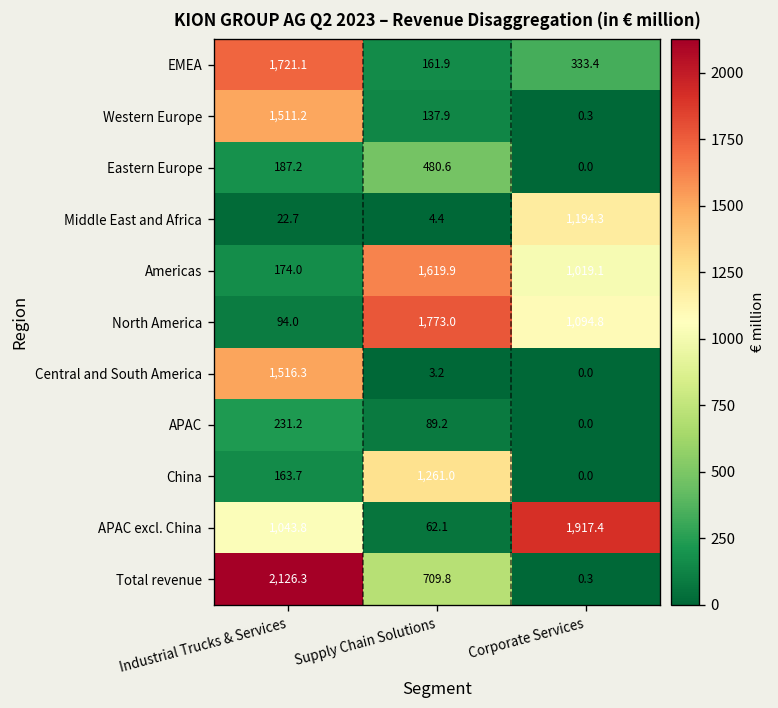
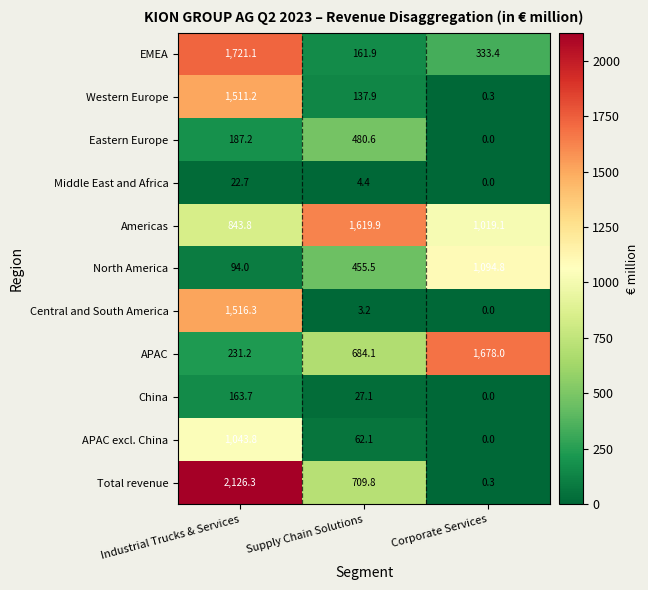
  {
    "EMEA": {
      "Industrial Trucks & Services": "1,721.1",
      "Supply Chain Solutions": "161.9",
      "Corporate Services": "333.4"
    },
    "Western Europe": {
      "Industrial Trucks & Services": "1,511.2",
      "Supply Chain Solutions": "137.9",
      "Corporate Services": "0.3"
    },
    "Eastern Europe": {
      "Industrial Trucks & Services": "187.2",
      "Supply Chain Solutions": "480.6",
      "Corporate Services": "0.0"
    },
    "Middle East and Africa": {
      "Industrial Trucks & Services": "22.7",
      "Supply Chain Solutions": "4.4",
-     "Corporate Services": "1,194.3"
+     "Corporate Services": "0.0"
    },
    "Americas": {
-     "Industrial Trucks & Services": "174.0",
+     "Industrial Trucks & Services": "843.8",
      "Supply Chain Solutions": "1,619.9",
      "Corporate Services": "1,019.1"
    },
    "North America": {
      "Industrial Trucks & Services": "94.0",
-     "Supply Chain Solutions": "1,773.0",
+     "Supply Chain Solutions": "455.5",
      "Corporate Services": "1,094.8"
    },
    "Central and South America": {
      "Industrial Trucks & Services": "1,516.3",
      "Supply Chain Solutions": "3.2",
      "Corporate Services": "0.0"
    },
    "APAC": {
      "Industrial Trucks & Services": "231.2",
-     "Supply Chain Solutions": "89.2",
-     "Corporate Services": "0.0"
+     "Supply Chain Solutions": "684.1",
+     "Corporate Services": "1,678.0"
    },
    "China": {
      "Industrial Trucks & Services": "163.7",
-     "Supply Chain Solutions": "1,261.0",
+     "Supply Chain Solutions": "27.1",
      "Corporate Services": "0.0"
    },
    "APAC excl. China": {
      "Industrial Trucks & Services": "1,043.8",
      "Supply Chain Solutions": "62.1",
-     "Corporate Services": "1,917.4"
+     "Corporate Services": "0.0"
    },
    "Total revenue": {
      "Industrial Trucks & Services": "2,126.3",
      "Supply Chain Solutions": "709.8",
      "Corporate Services": "0.3"
    }
  }
